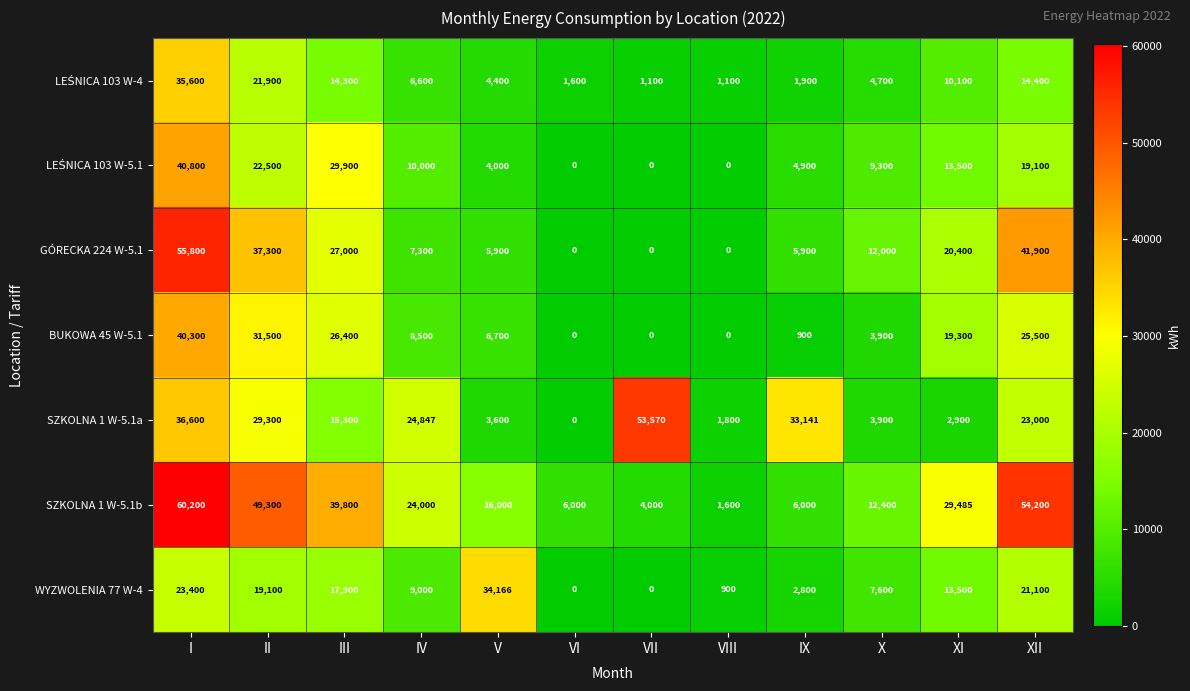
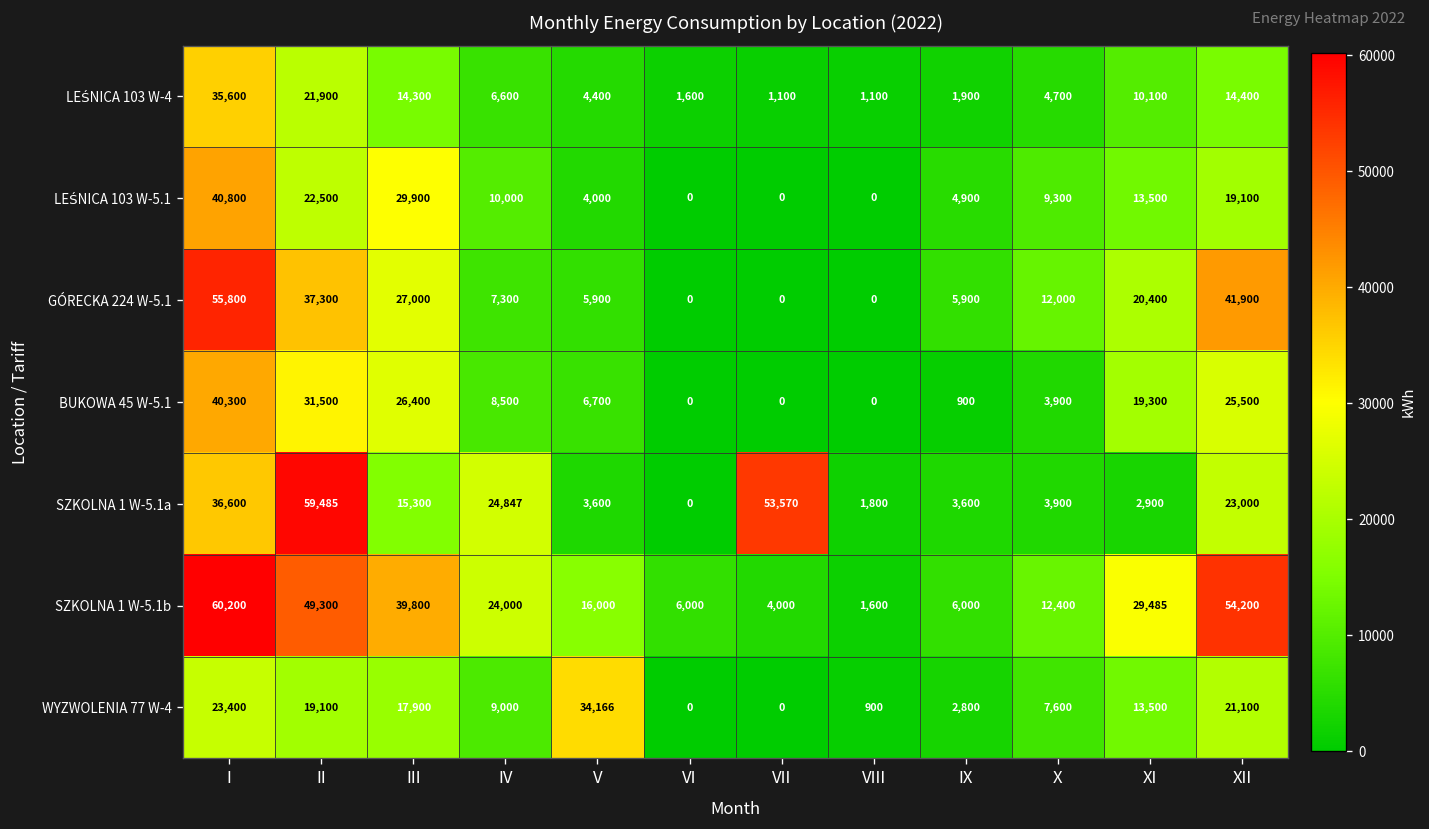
  {
    "LEŚNICA 103 W-4": {
      "I": "35,600",
      "II": "21,900",
      "III": "14,300",
      "IV": "6,600",
      "V": "4,400",
      "VI": "1,600",
      "VII": "1,100",
      "VIII": "1,100",
      "IX": "1,900",
      "X": "4,700",
      "XI": "10,100",
      "XII": "14,400"
    },
    "LEŚNICA 103 W-5.1": {
      "I": "40,800",
      "II": "22,500",
      "III": "29,900",
      "IV": "10,000",
      "V": "4,000",
      "VI": "0",
      "VII": "0",
      "VIII": "0",
      "IX": "4,900",
      "X": "9,300",
      "XI": "13,500",
      "XII": "19,100"
    },
    "GÓRECKA 224 W-5.1": {
      "I": "55,800",
      "II": "37,300",
      "III": "27,000",
      "IV": "7,300",
      "V": "5,900",
      "VI": "0",
      "VII": "0",
      "VIII": "0",
      "IX": "5,900",
      "X": "12,000",
      "XI": "20,400",
      "XII": "41,900"
    },
    "BUKOWA 45 W-5.1": {
      "I": "40,300",
      "II": "31,500",
      "III": "26,400",
      "IV": "8,500",
      "V": "6,700",
      "VI": "0",
      "VII": "0",
      "VIII": "0",
      "IX": "900",
      "X": "3,900",
      "XI": "19,300",
      "XII": "25,500"
    },
    "SZKOLNA 1 W-5.1a": {
      "I": "36,600",
-     "II": "29,300",
+     "II": "59,485",
      "III": "15,300",
      "IV": "24,847",
      "V": "3,600",
      "VI": "0",
      "VII": "53,570",
      "VIII": "1,800",
-     "IX": "33,141",
+     "IX": "3,600",
      "X": "3,900",
      "XI": "2,900",
      "XII": "23,000"
    },
    "SZKOLNA 1 W-5.1b": {
      "I": "60,200",
      "II": "49,300",
      "III": "39,800",
      "IV": "24,000",
      "V": "16,000",
      "VI": "6,000",
      "VII": "4,000",
      "VIII": "1,600",
      "IX": "6,000",
      "X": "12,400",
      "XI": "29,485",
      "XII": "54,200"
    },
    "WYZWOLENIA 77 W-4": {
      "I": "23,400",
      "II": "19,100",
      "III": "17,900",
      "IV": "9,000",
      "V": "34,166",
      "VI": "0",
      "VII": "0",
      "VIII": "900",
      "IX": "2,800",
      "X": "7,600",
      "XI": "13,500",
      "XII": "21,100"
    }
  }
